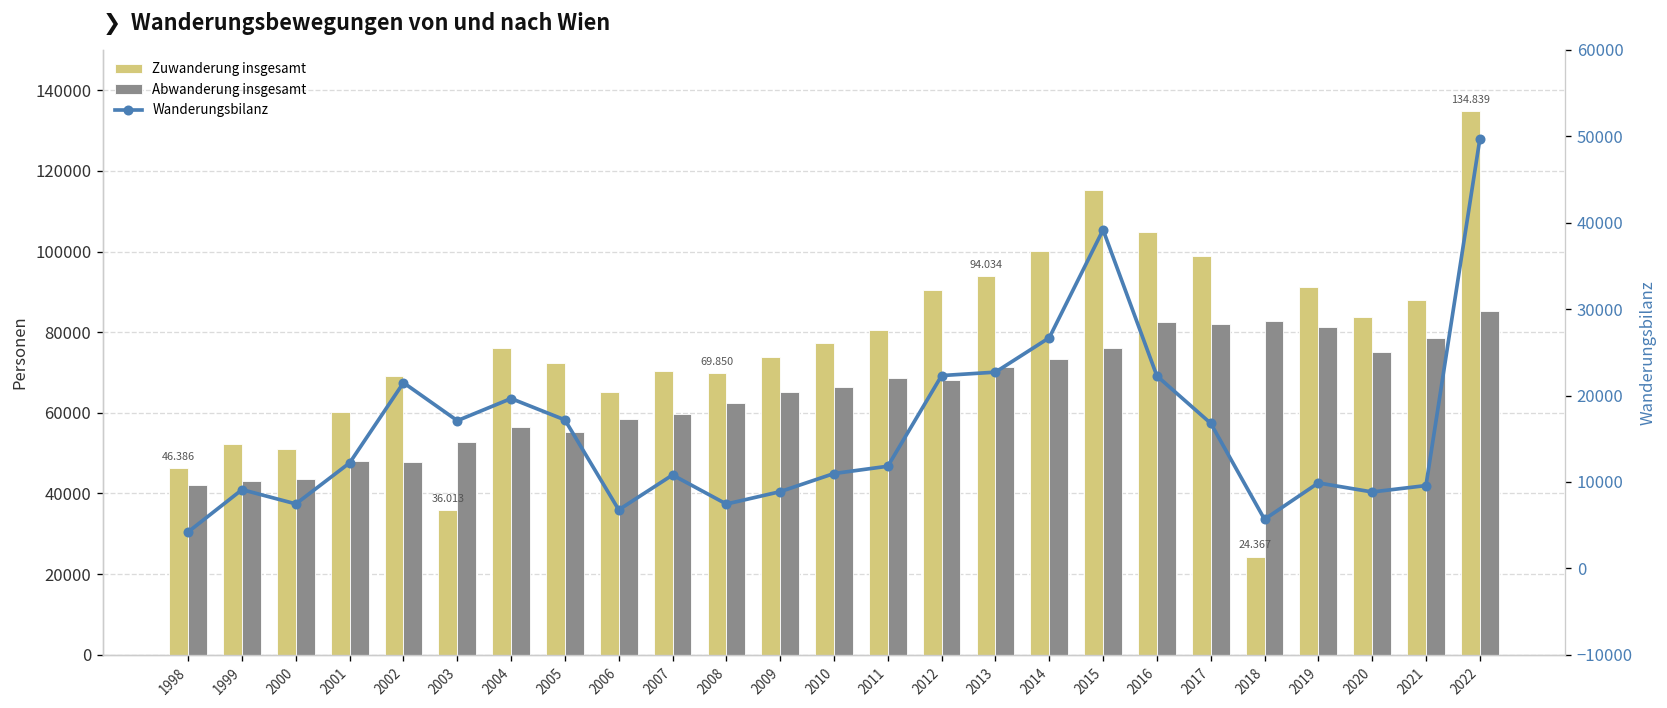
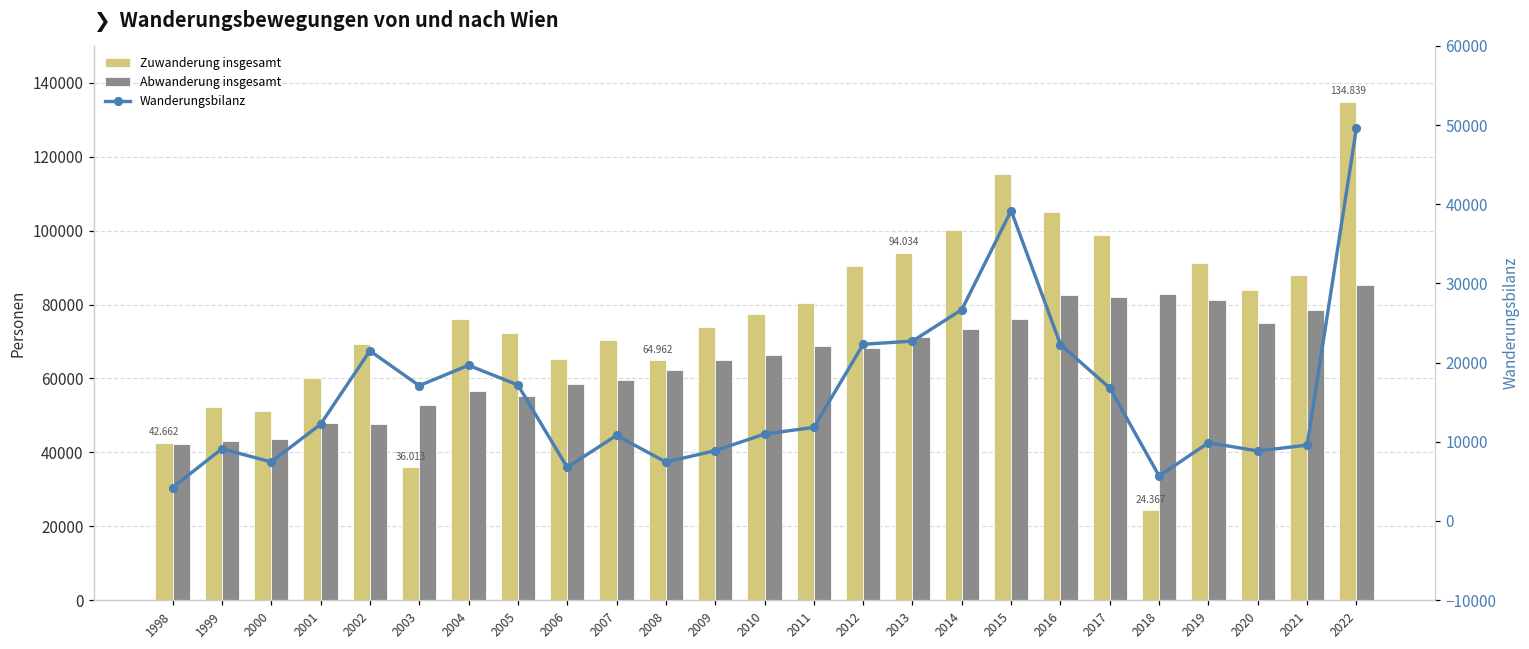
  {
    "Zuwanderung insgesamt": {
-     "1998": 46.386,
-     "2008": 69.850
+     "1998": 42.662,
+     "2008": 64.962
    }
  }
